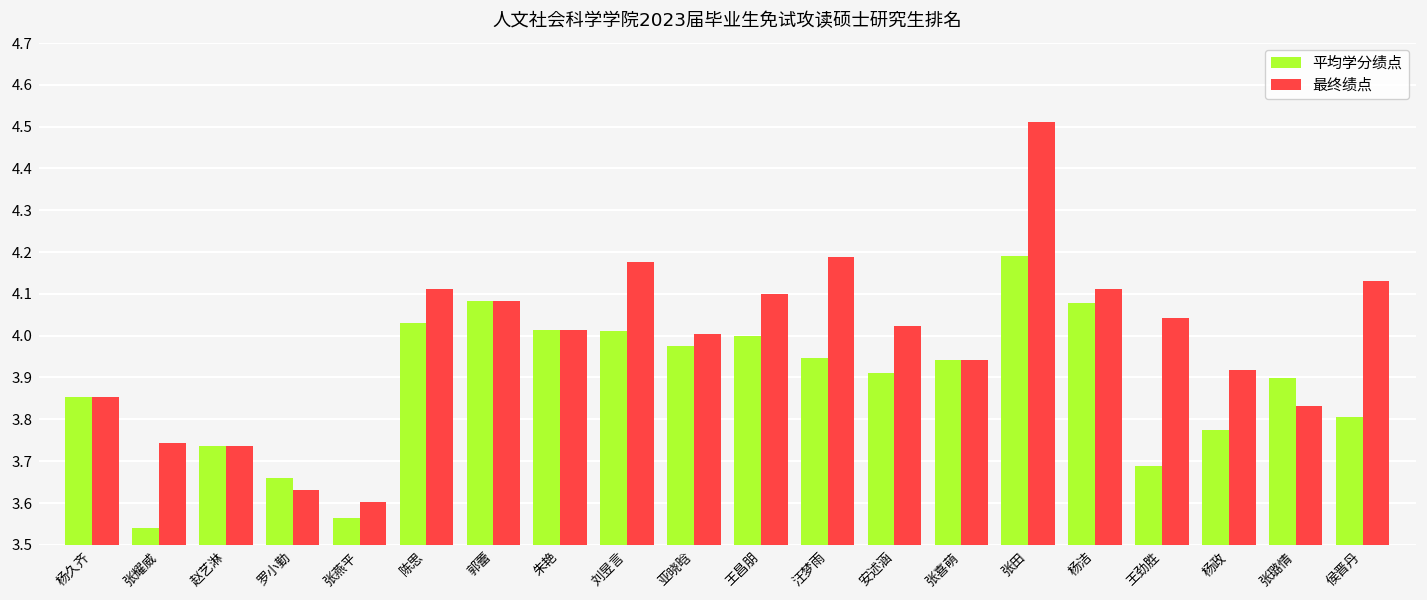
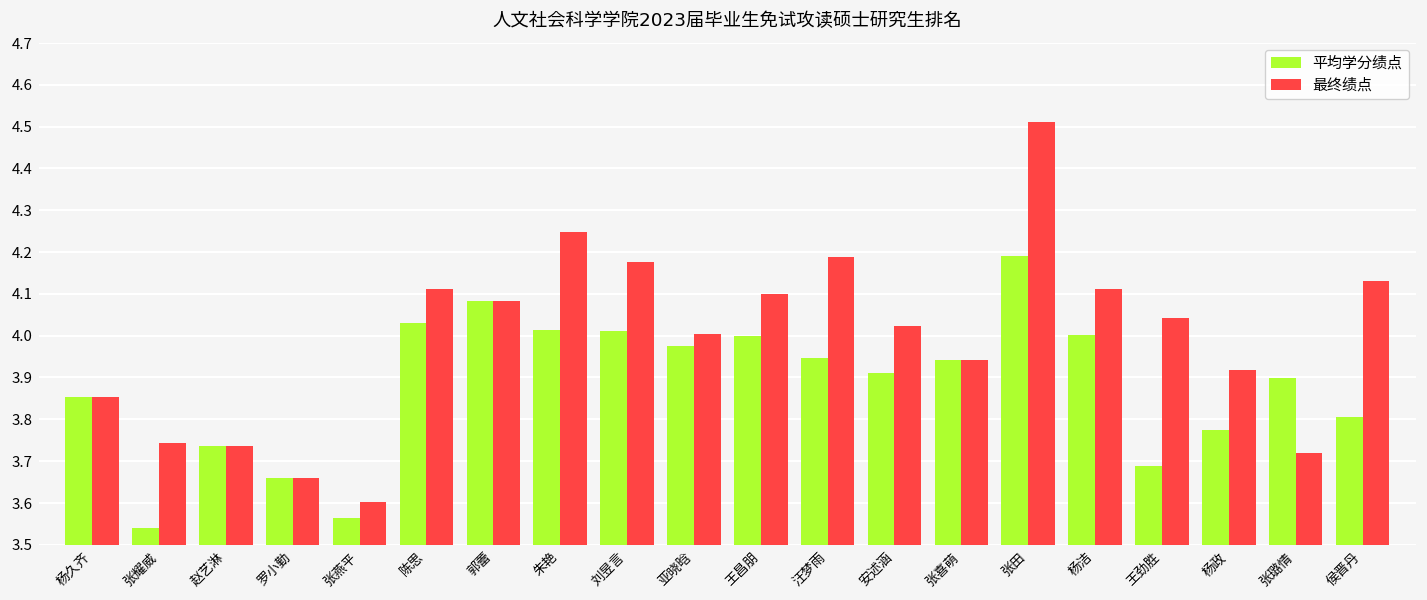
  {
    "平均学分绩点": {
      "杨久齐": 3.85,
      "张耀威": 3.54,
      "赵艺淋": 3.74,
      "罗小勤": 3.66,
      "张燕平": 3.56,
      "陈思": 4.03,
      "郭蕾": 4.08,
      "朱艳": 4.01,
      "刘昱言": 4.01,
      "亚晓晗": 3.98,
      "王昌朋": 4.00,
      "汪梦雨": 3.95,
      "安述涵": 3.91,
      "张喜萌": 3.94,
      "张田": 4.19,
-     "杨洁": 4.08,
+     "杨洁": 4.00,
      "王劲胜": 3.69,
      "杨政": 3.78,
      "张璐情": 3.90,
      "侯晋丹": 3.81
    },
    "最终绩点": {
      "杨久齐": 3.85,
      "张耀威": 3.74,
      "赵艺淋": 3.74,
-     "罗小勤": 3.63,
+     "罗小勤": 3.66,
      "张燕平": 3.60,
      "陈思": 4.11,
      "郭蕾": 4.08,
-     "朱艳": 4.01,
+     "朱艳": 4.25,
      "刘昱言": 4.18,
      "亚晓晗": 4.01,
      "王昌朋": 4.10,
      "汪梦雨": 4.19,
      "安述涵": 4.02,
      "张喜萌": 3.94,
      "张田": 4.51,
      "杨洁": 4.11,
      "王劲胜": 4.04,
      "杨政": 3.92,
-     "张璐情": 3.83,
+     "张璐情": 3.72,
      "侯晋丹": 4.13
    }
  }
